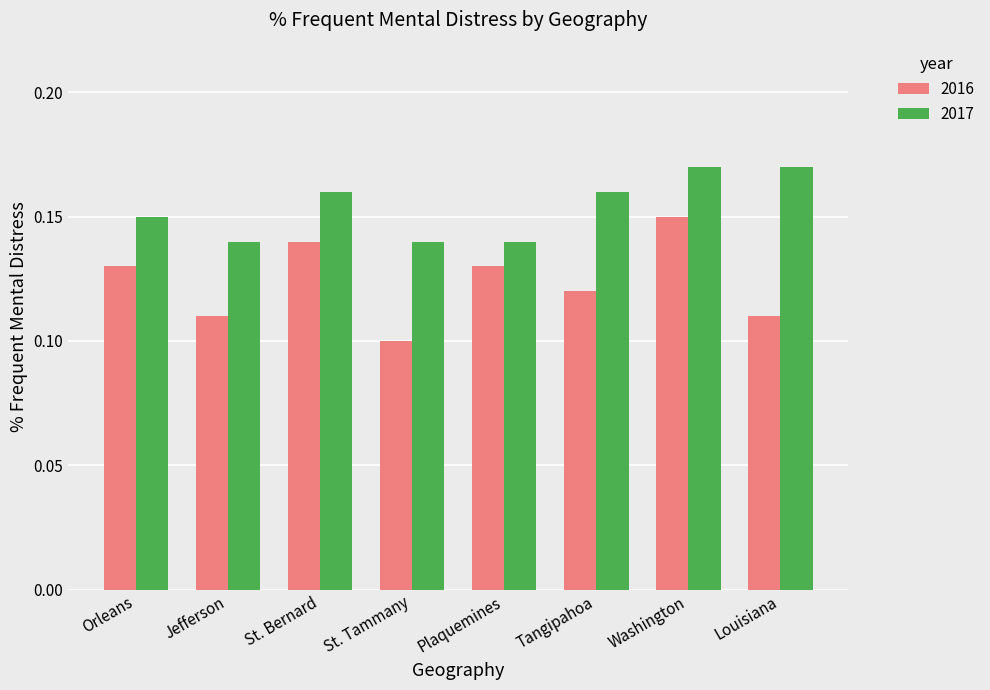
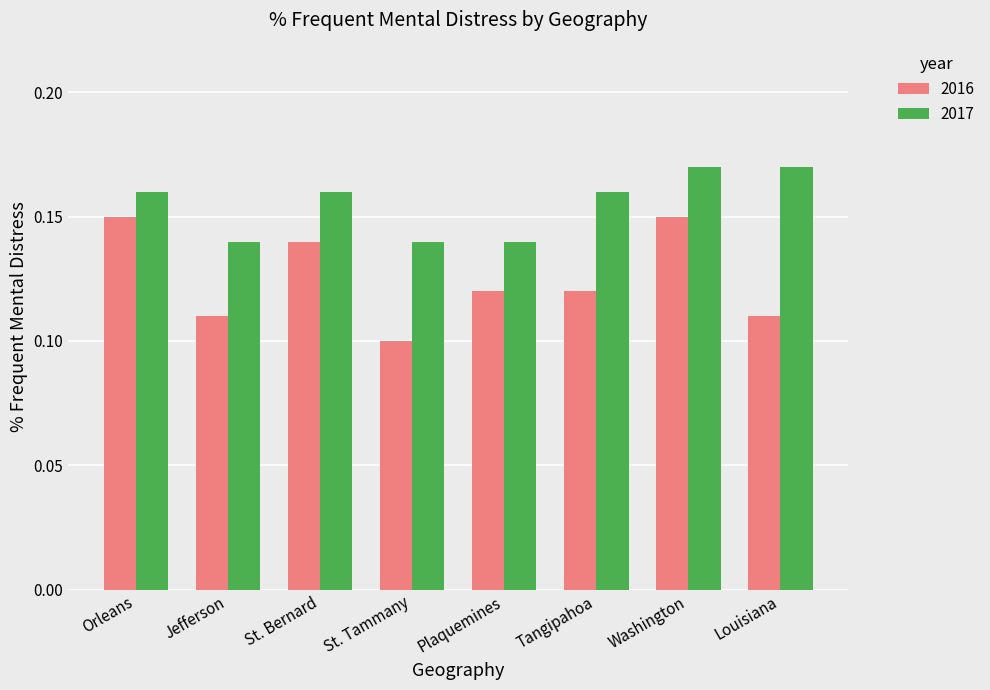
  {
    "2016": {
-     "Orleans": 0.13,
+     "Orleans": 0.15,
      "Jefferson": 0.11,
      "St. Bernard": 0.14,
      "St. Tammany": 0.10,
-     "Plaquemines": 0.13,
+     "Plaquemines": 0.12,
      "Tangipahoa": 0.12,
      "Washington": 0.15,
      "Louisiana": 0.11
    },
    "2017": {
-     "Orleans": 0.15,
+     "Orleans": 0.16,
      "Jefferson": 0.14,
      "St. Bernard": 0.16,
      "St. Tammany": 0.14,
      "Plaquemines": 0.14,
      "Tangipahoa": 0.16,
      "Washington": 0.17,
      "Louisiana": 0.17
    }
  }
